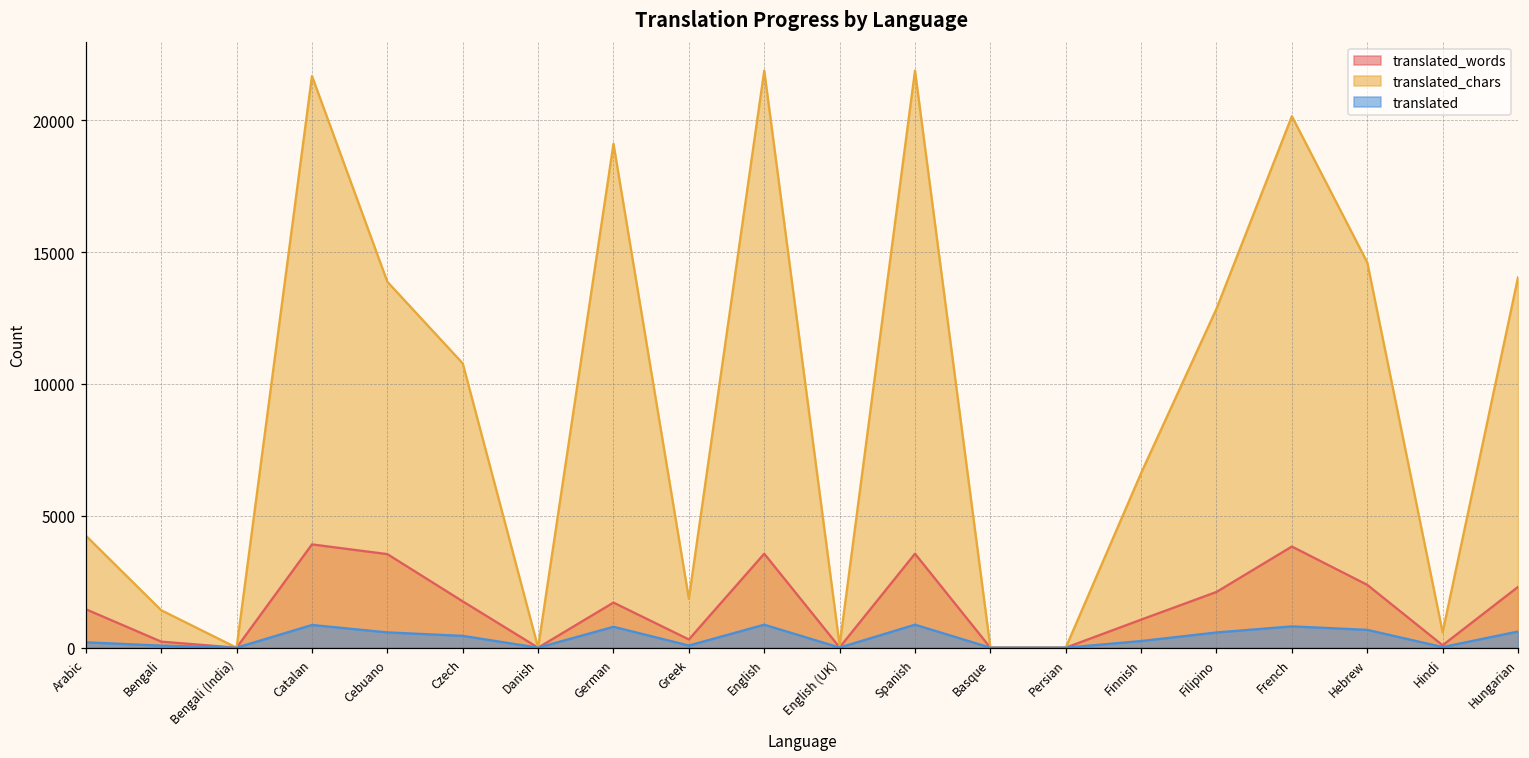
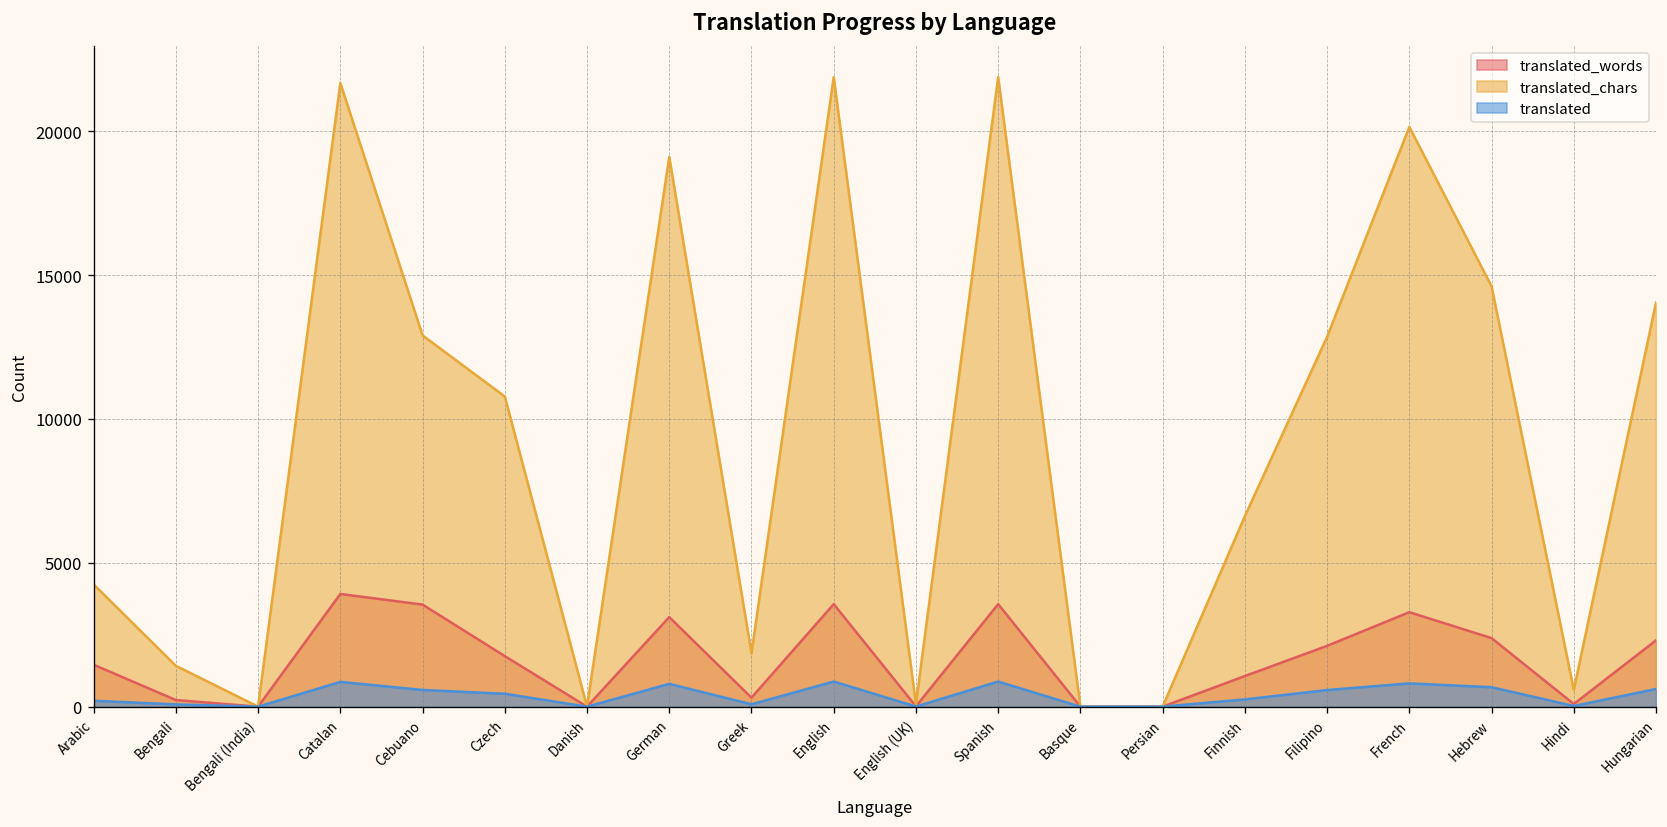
  {
    "translated_words": {
      "Arabic": 1500,
      "Bengali": 200,
      "Catalan": 3900,
      "Cebuano": 3500,
      "Czech": 1800,
-     "German": 1700,
+     "German": 3100,
      "Greek": 300,
      "English": 3600,
      "Spanish": 3600,
      "Finnish": 1100,
      "Filipino": 2100,
-     "French": 3800,
+     "French": 3300,
      "Hebrew": 2400,
      "Hungarian": 2300
    },
    "translated_chars": {
      "Arabic": 4200,
      "Bengali": 1400,
      "Catalan": 21700,
-     "Cebuano": 13900,
+     "Cebuano": 12900,
      "Czech": 10800,
      "German": 19100,
      "Greek": 1900,
      "English": 21900,
      "Spanish": 21900,
      "Finnish": 6600,
      "Filipino": 12900,
      "French": 20200,
      "Hebrew": 14600,
      "Hindi": 600,
      "Hungarian": 14000
    },
    "translated": {
      "Arabic": 200,
      "Bengali": 100,
      "Catalan": 900,
      "Cebuano": 600,
      "Czech": 400,
      "German": 800,
      "Greek": 100,
      "English": 900,
      "Spanish": 900,
      "Finnish": 300,
      "Filipino": 600,
      "French": 800,
      "Hebrew": 700,
      "Hungarian": 600
    }
  }
